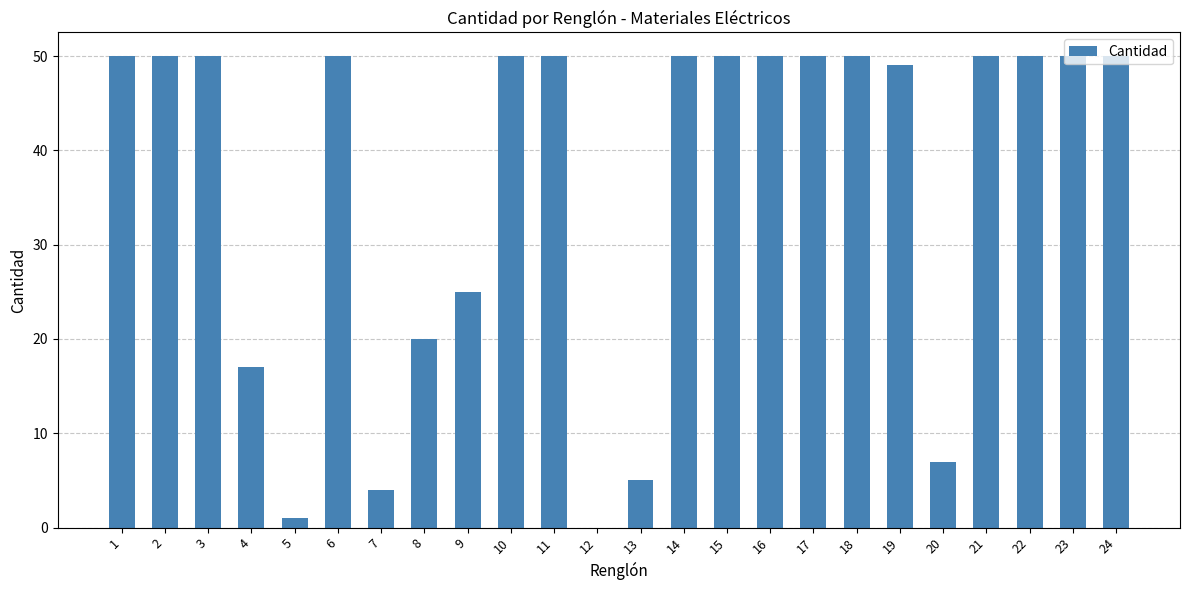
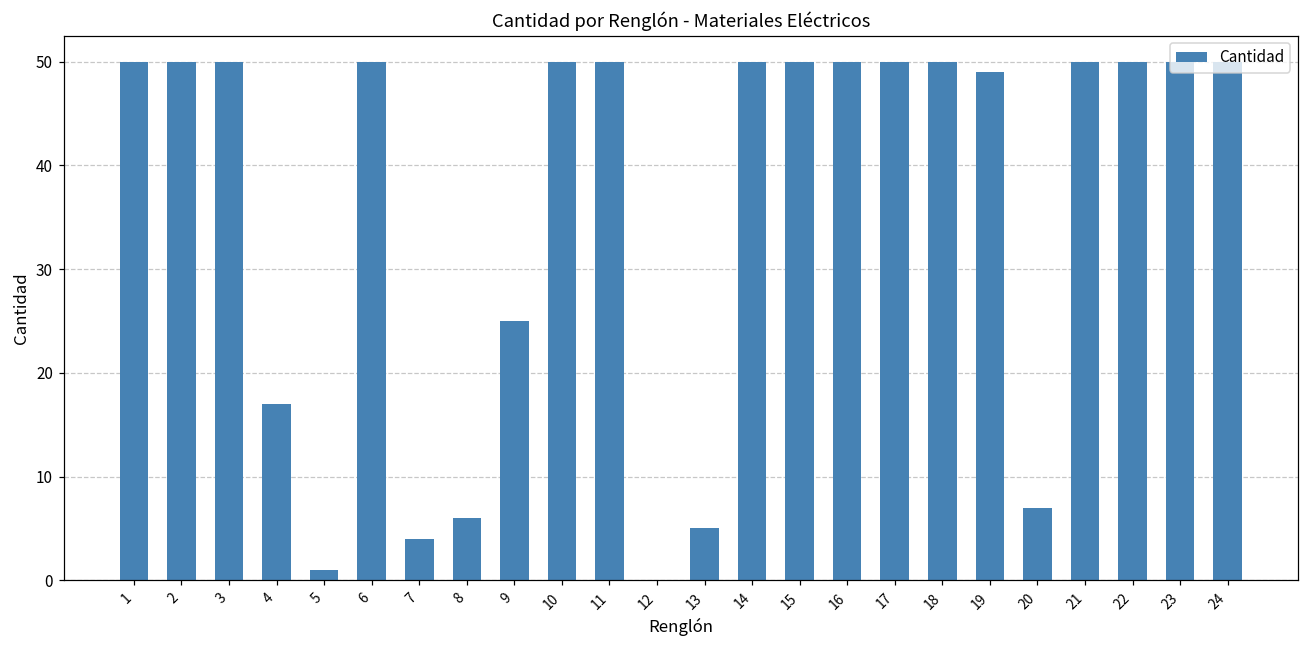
  {
    "1": 50,
    "2": 50,
    "3": 50,
    "4": 17,
    "5": 1,
    "6": 50,
    "7": 4,
-   "8": 20,
+   "8": 6,
    "9": 25,
    "10": 50,
    "11": 50,
    "12": 0,
    "13": 5,
    "14": 50,
    "15": 50,
    "16": 50,
    "17": 50,
    "18": 50,
    "19": 49,
    "20": 7,
    "21": 50,
    "22": 50
  }
